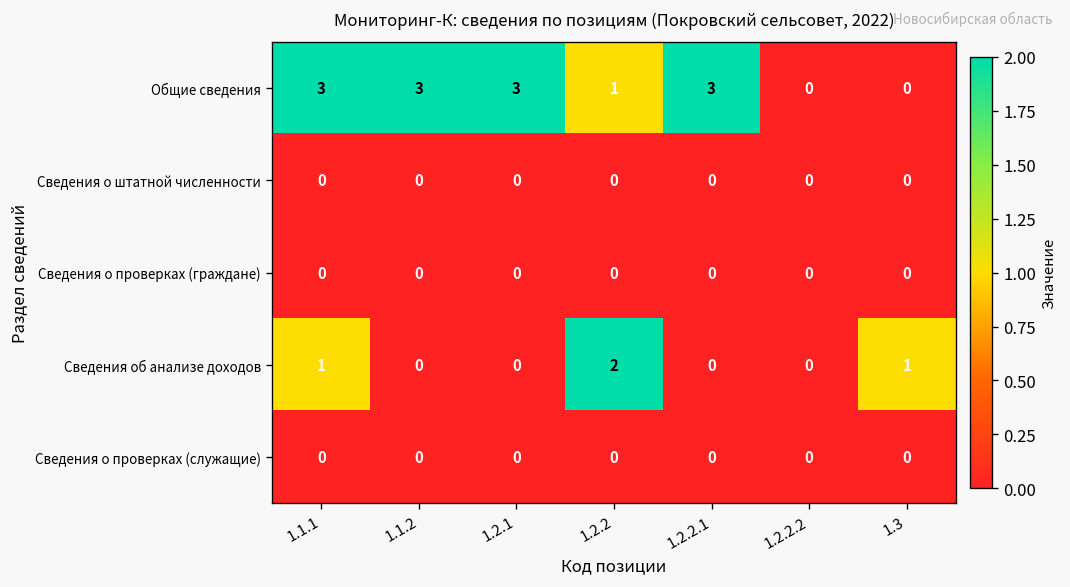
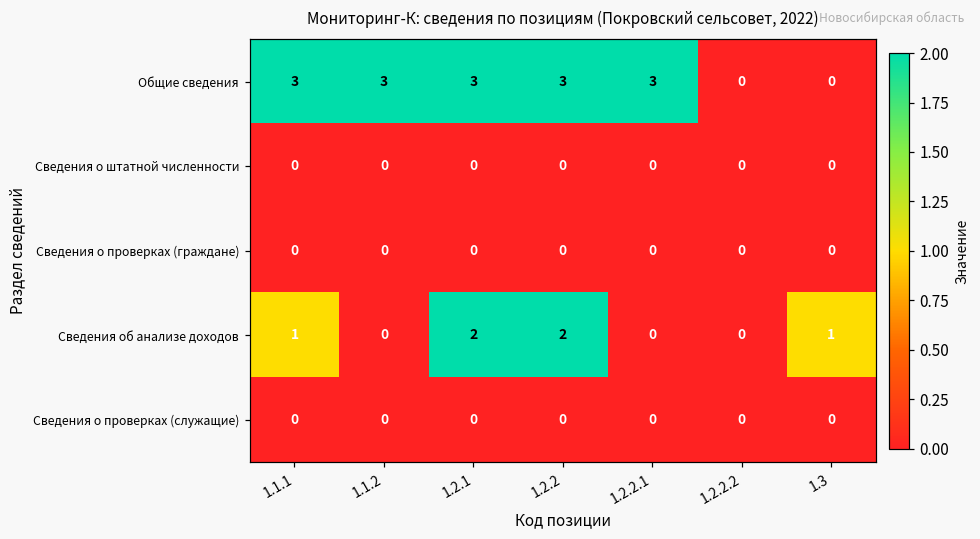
  {
    "Общие сведения": {
      "1.1.1": 3,
      "1.1.2": 3,
      "1.2.1": 3,
-     "1.2.2": 1,
+     "1.2.2": 3,
      "1.2.2.1": 3,
      "1.2.2.2": 0,
      "1.3": 0
    },
    "Сведения о штатной численности": {
      "1.1.1": 0,
      "1.1.2": 0,
      "1.2.1": 0,
      "1.2.2": 0,
      "1.2.2.1": 0,
      "1.2.2.2": 0,
      "1.3": 0
    },
    "Сведения о проверках (граждане)": {
      "1.1.1": 0,
      "1.1.2": 0,
      "1.2.1": 0,
      "1.2.2": 0,
      "1.2.2.1": 0,
      "1.2.2.2": 0,
      "1.3": 0
    },
    "Сведения об анализе доходов": {
      "1.1.1": 1,
      "1.1.2": 0,
-     "1.2.1": 0,
+     "1.2.1": 2,
      "1.2.2": 2,
      "1.2.2.1": 0,
      "1.2.2.2": 0,
      "1.3": 1
    },
    "Сведения о проверках (служащие)": {
      "1.1.1": 0,
      "1.1.2": 0,
      "1.2.1": 0,
      "1.2.2": 0,
      "1.2.2.1": 0,
      "1.2.2.2": 0,
      "1.3": 0
    }
  }
